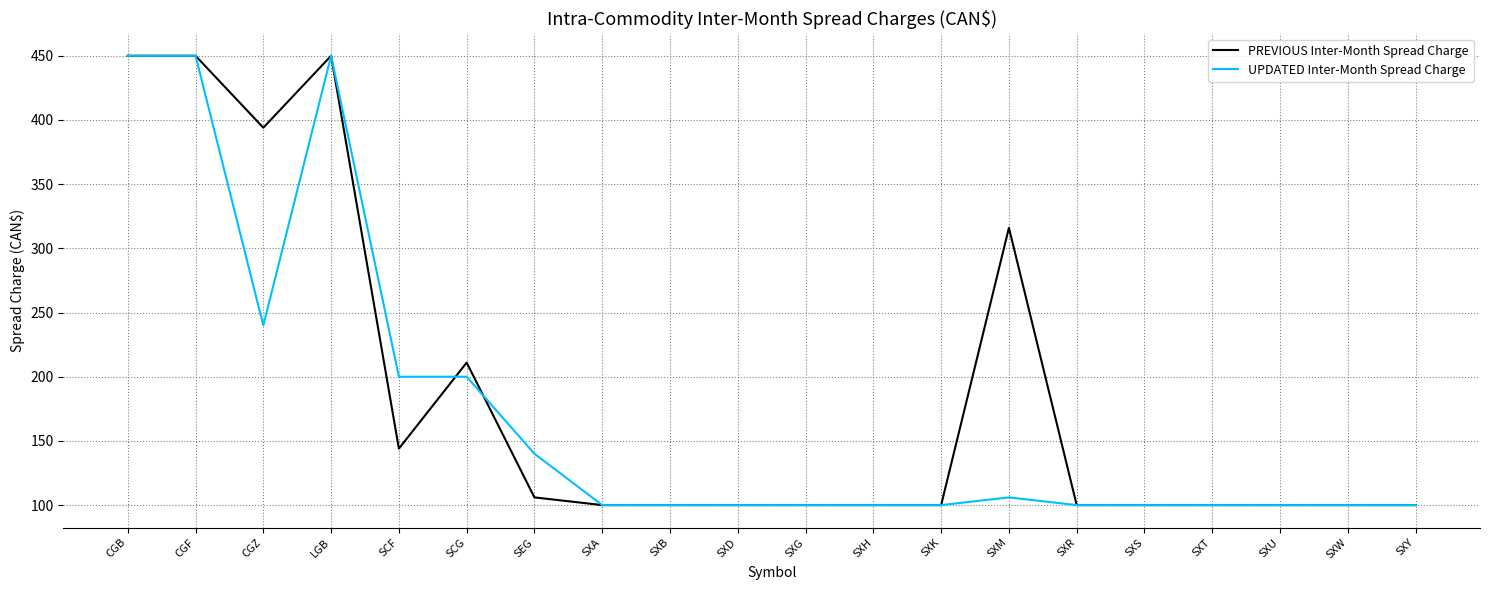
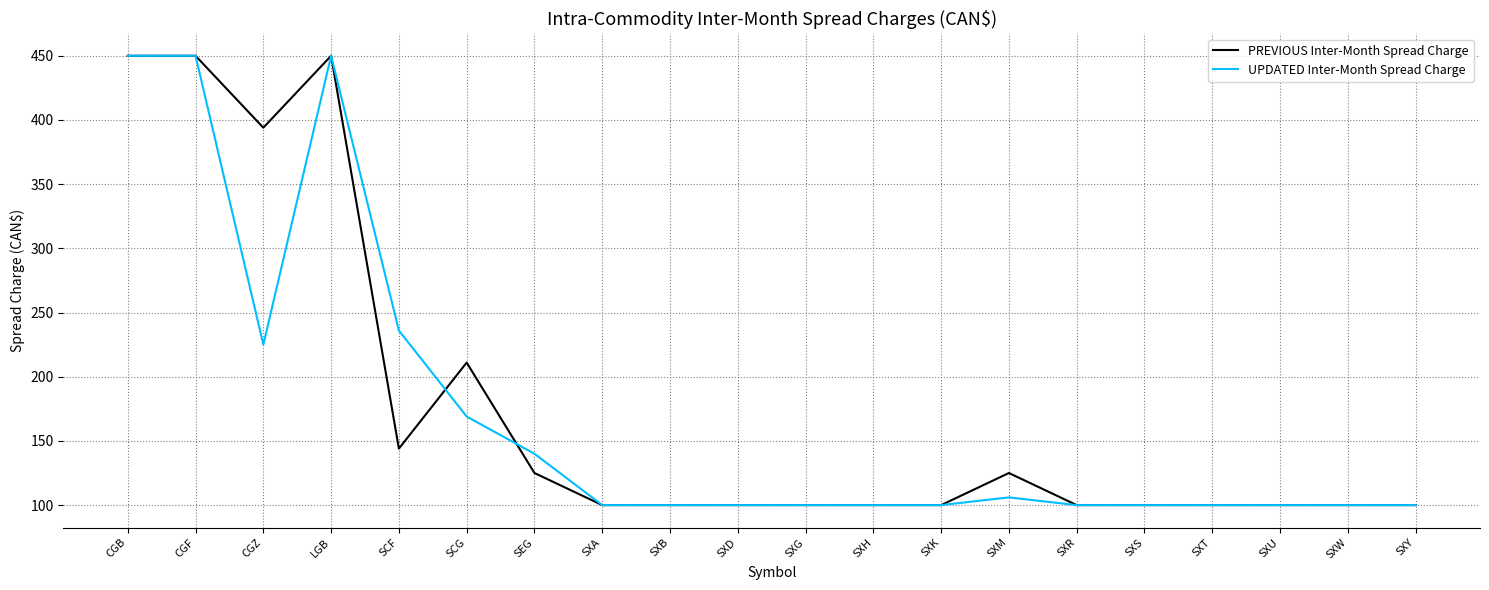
  {
    "PREVIOUS Inter-Month Spread Charge": {
      "CGZ": 394,
      "SCF": 144,
      "SCG": 211,
-     "SEG": 106,
-     "SXM": 316
+     "SEG": 125,
+     "SXM": 125
    },
    "UPDATED Inter-Month Spread Charge": {
-     "CGZ": 240,
-     "SCF": 200,
-     "SCG": 200,
+     "CGZ": 225,
+     "SCF": 236,
+     "SCG": 169,
      "SEG": 140,
      "SXM": 106
    }
  }
